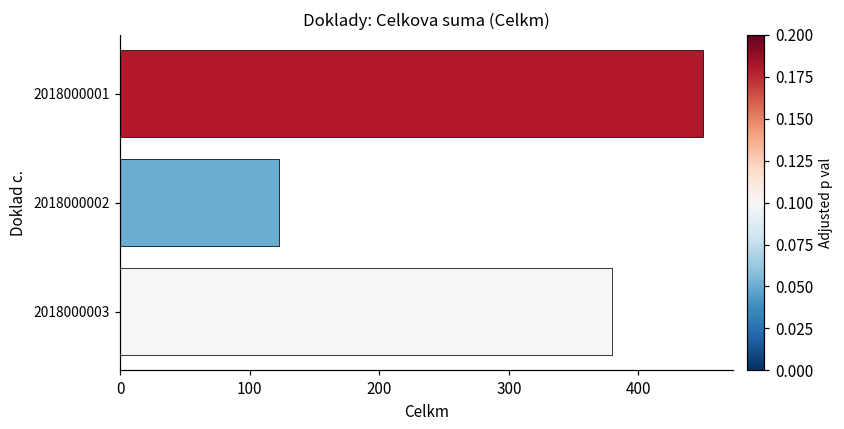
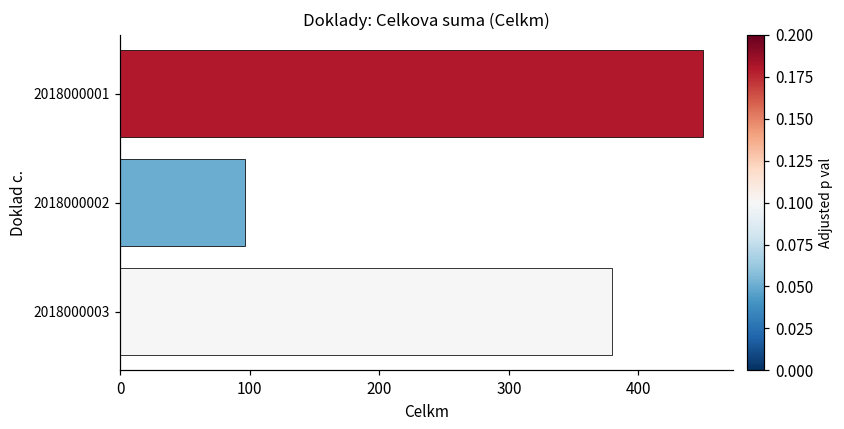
  {
    "2018000001": 450,
-   "2018000002": 123,
+   "2018000002": 96,
    "2018000003": 380
  }
